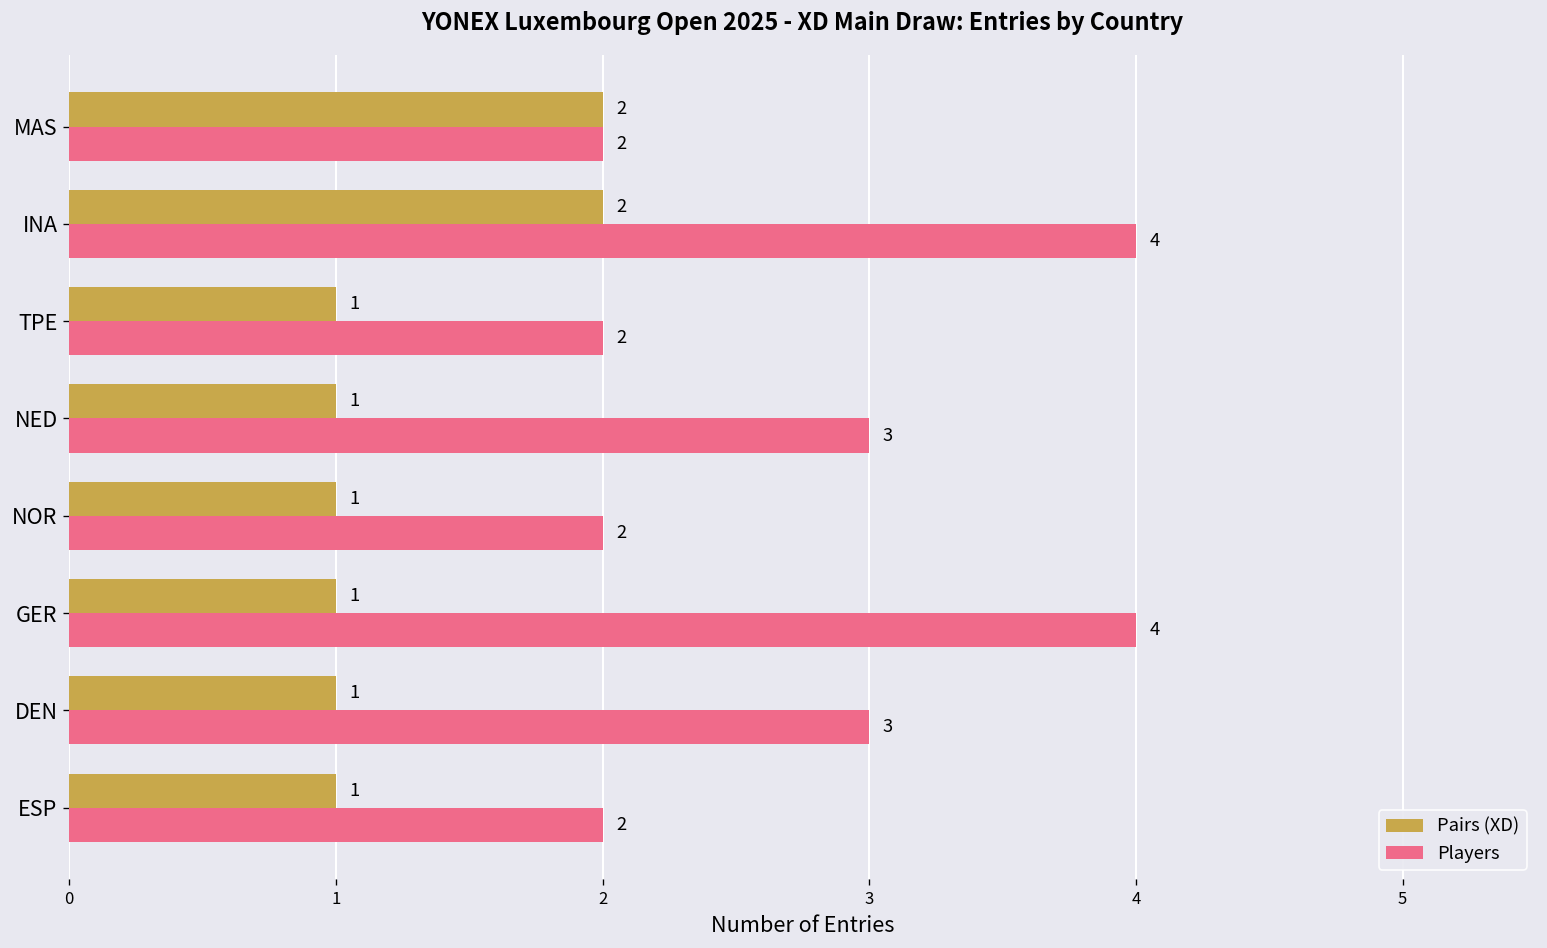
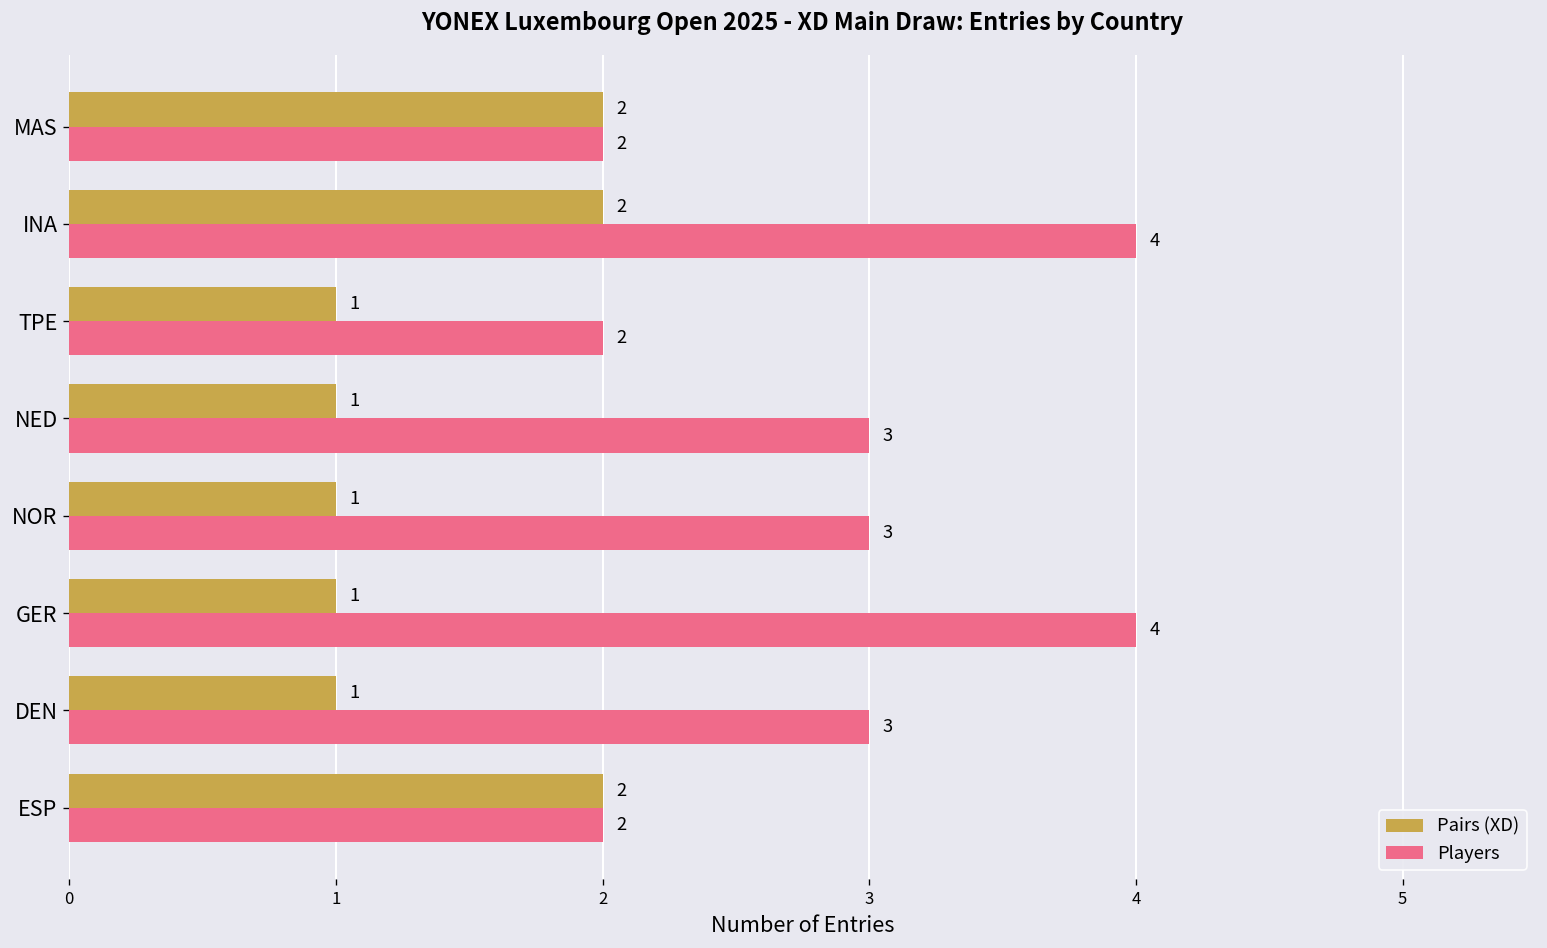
  {
    "Pairs (XD)": {
      "MAS": 2,
      "INA": 2,
      "TPE": 1,
      "NED": 1,
      "NOR": 1,
      "GER": 1,
      "DEN": 1,
-     "ESP": 1
+     "ESP": 2
    },
    "Players": {
      "MAS": 2,
      "INA": 4,
      "TPE": 2,
      "NED": 3,
-     "NOR": 2,
+     "NOR": 3,
      "GER": 4,
      "DEN": 3,
      "ESP": 2
    }
  }
